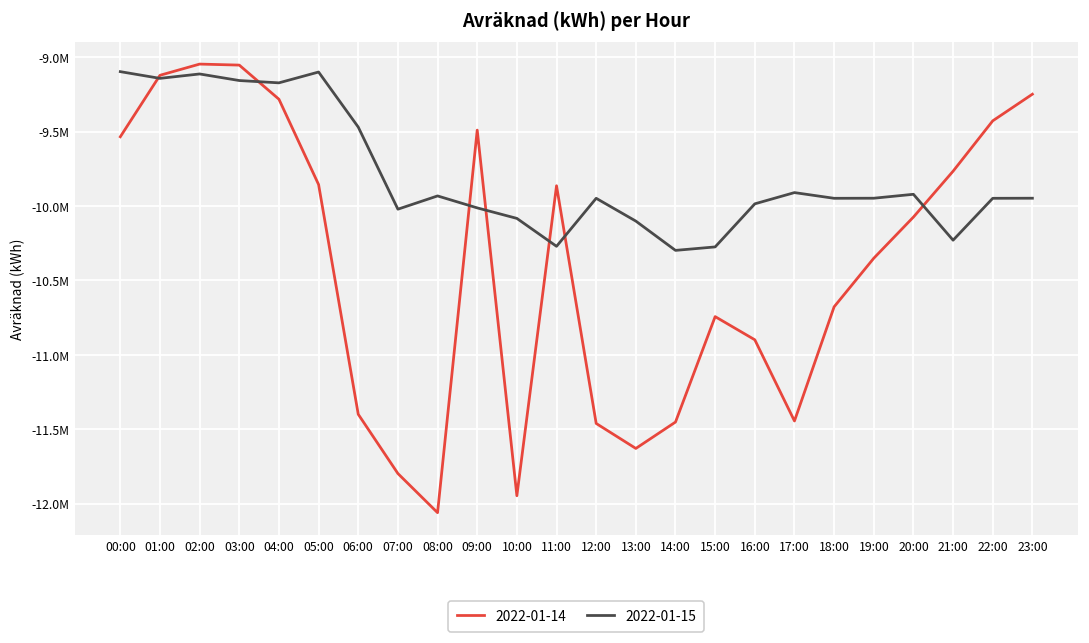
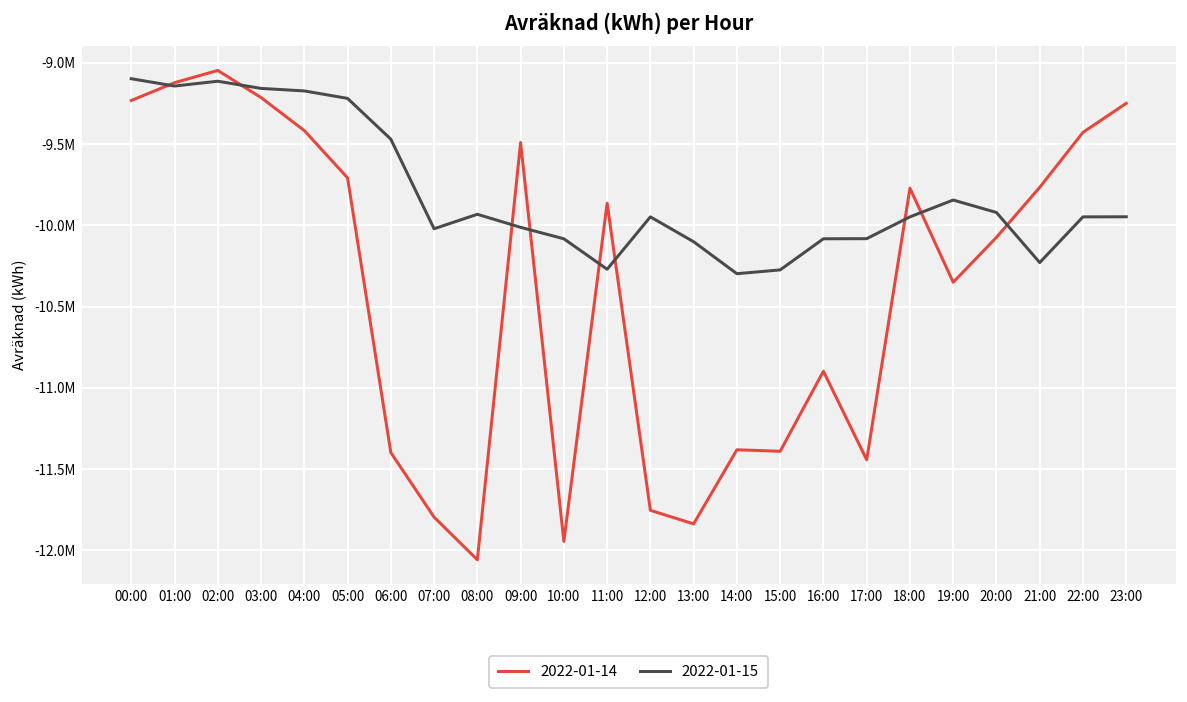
  {
    "2022-01-14": {
-     "00:00": -9530000,
+     "00:00": -9230000,
      "01:00": -9120000,
      "02:00": -9050000,
-     "03:00": -9050000,
-     "04:00": -9280000,
-     "05:00": -9860000,
+     "03:00": -9210000,
+     "04:00": -9420000,
+     "05:00": -9710000,
      "06:00": -11400000,
      "07:00": -11800000,
      "08:00": -12060000,
      "09:00": -9490000,
      "10:00": -11950000,
      "11:00": -9860000,
-     "12:00": -11460000,
-     "13:00": -11630000,
-     "14:00": -11450000,
-     "15:00": -10740000,
+     "12:00": -11750000,
+     "13:00": -11840000,
+     "14:00": -11380000,
+     "15:00": -11390000,
      "16:00": -10900000,
      "17:00": -11440000,
-     "18:00": -10680000,
+     "18:00": -9770000,
      "19:00": -10350000,
      "20:00": -10070000,
      "21:00": -9770000,
      "22:00": -9430000,
      "23:00": -9250000
    },
    "2022-01-15": {
      "00:00": -9100000,
      "01:00": -9140000,
      "02:00": -9110000,
      "03:00": -9160000,
      "04:00": -9170000,
-     "05:00": -9100000,
+     "05:00": -9220000,
      "06:00": -9470000,
      "07:00": -10020000,
      "08:00": -9930000,
      "09:00": -10010000,
      "10:00": -10080000,
      "11:00": -10270000,
      "12:00": -9950000,
      "13:00": -10100000,
      "14:00": -10300000,
      "15:00": -10270000,
-     "16:00": -9990000,
-     "17:00": -9910000,
+     "16:00": -10080000,
+     "17:00": -10080000,
      "18:00": -9950000,
-     "19:00": -9950000,
+     "19:00": -9840000,
      "20:00": -9920000,
      "21:00": -10230000,
      "22:00": -9950000,
      "23:00": -9950000
    }
  }
